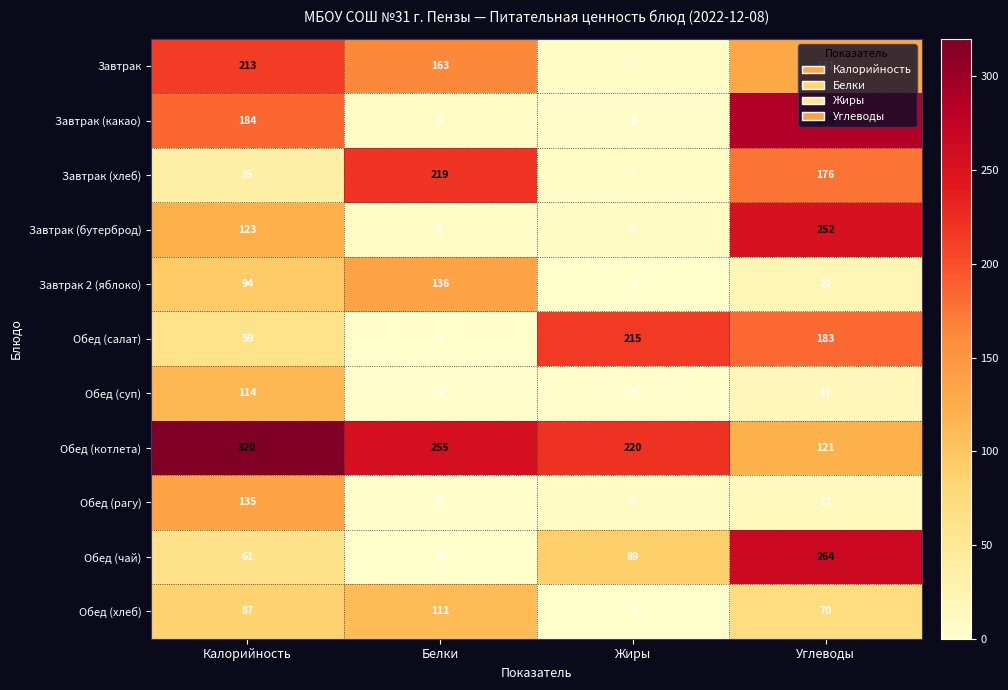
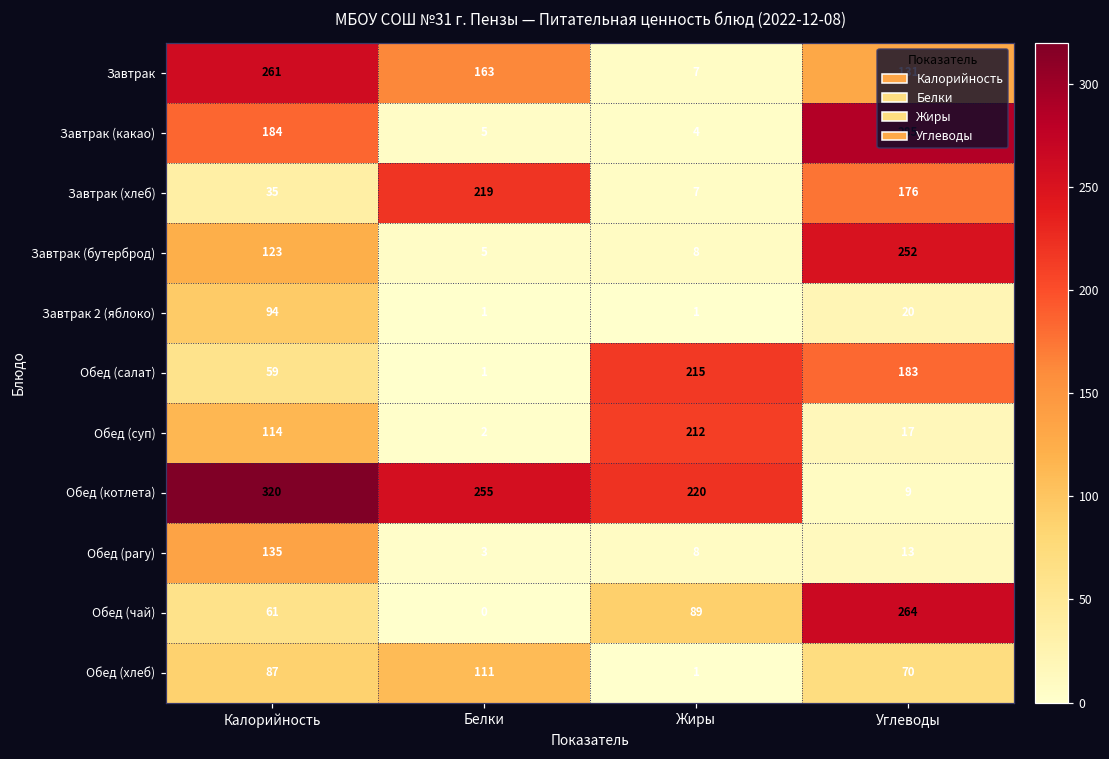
  {
    "Завтрак": {
-     "Калорийность": 213,
+     "Калорийность": 261,
      "Белки": 163,
      "Жиры": 7
    },
    "Завтрак (какао)": {
      "Калорийность": 184,
      "Белки": 5,
      "Жиры": 4
    },
    "Завтрак (хлеб)": {
      "Калорийность": 35,
      "Белки": 219,
      "Жиры": 7,
      "Углеводы": 176
    },
    "Завтрак (бутерброд)": {
      "Калорийность": 123,
      "Белки": 5,
      "Жиры": 8,
      "Углеводы": 252
    },
    "Завтрак 2 (яблоко)": {
      "Калорийность": 94,
-     "Белки": 136,
+     "Белки": 1,
      "Жиры": 1,
      "Углеводы": 20
    },
    "Обед (салат)": {
      "Калорийность": 59,
      "Белки": 1,
      "Жиры": 215,
      "Углеводы": 183
    },
    "Обед (суп)": {
      "Калорийность": 114,
      "Белки": 2,
-     "Жиры": 3,
+     "Жиры": 212,
      "Углеводы": 17
    },
    "Обед (котлета)": {
      "Калорийность": 320,
      "Белки": 255,
      "Жиры": 220,
-     "Углеводы": 121
+     "Углеводы": 9
    },
    "Обед (рагу)": {
      "Калорийность": 135,
      "Белки": 3,
      "Жиры": 8,
      "Углеводы": 13
    },
    "Обед (чай)": {
      "Калорийность": 61,
      "Белки": 0,
      "Жиры": 89,
      "Углеводы": 264
    },
    "Обед (хлеб)": {
      "Калорийность": 87,
      "Белки": 111,
      "Жиры": 1,
      "Углеводы": 70
    }
  }
